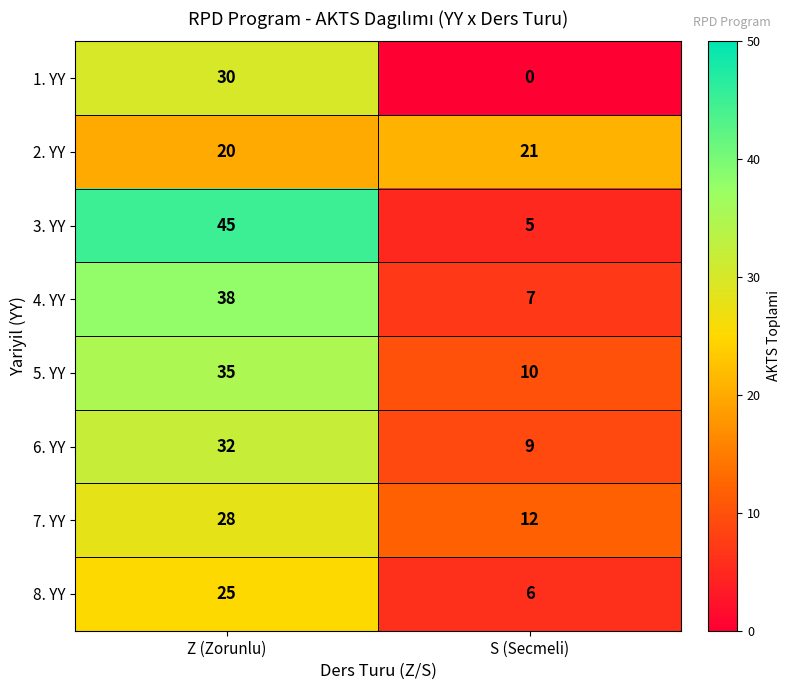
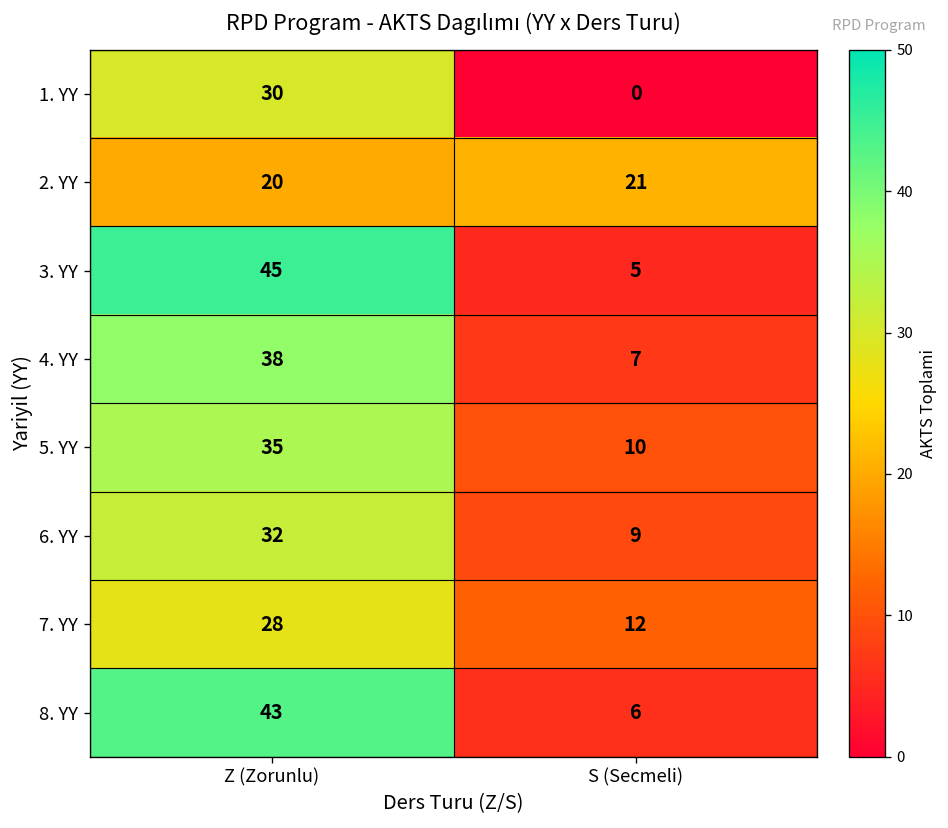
  {
    "1. YY": {
      "Z (Zorunlu)": 30,
      "S (Secmeli)": 0
    },
    "2. YY": {
      "Z (Zorunlu)": 20,
      "S (Secmeli)": 21
    },
    "3. YY": {
      "Z (Zorunlu)": 45,
      "S (Secmeli)": 5
    },
    "4. YY": {
      "Z (Zorunlu)": 38,
      "S (Secmeli)": 7
    },
    "5. YY": {
      "Z (Zorunlu)": 35,
      "S (Secmeli)": 10
    },
    "6. YY": {
      "Z (Zorunlu)": 32,
      "S (Secmeli)": 9
    },
    "7. YY": {
      "Z (Zorunlu)": 28,
      "S (Secmeli)": 12
    },
    "8. YY": {
-     "Z (Zorunlu)": 25,
+     "Z (Zorunlu)": 43,
      "S (Secmeli)": 6
    }
  }
